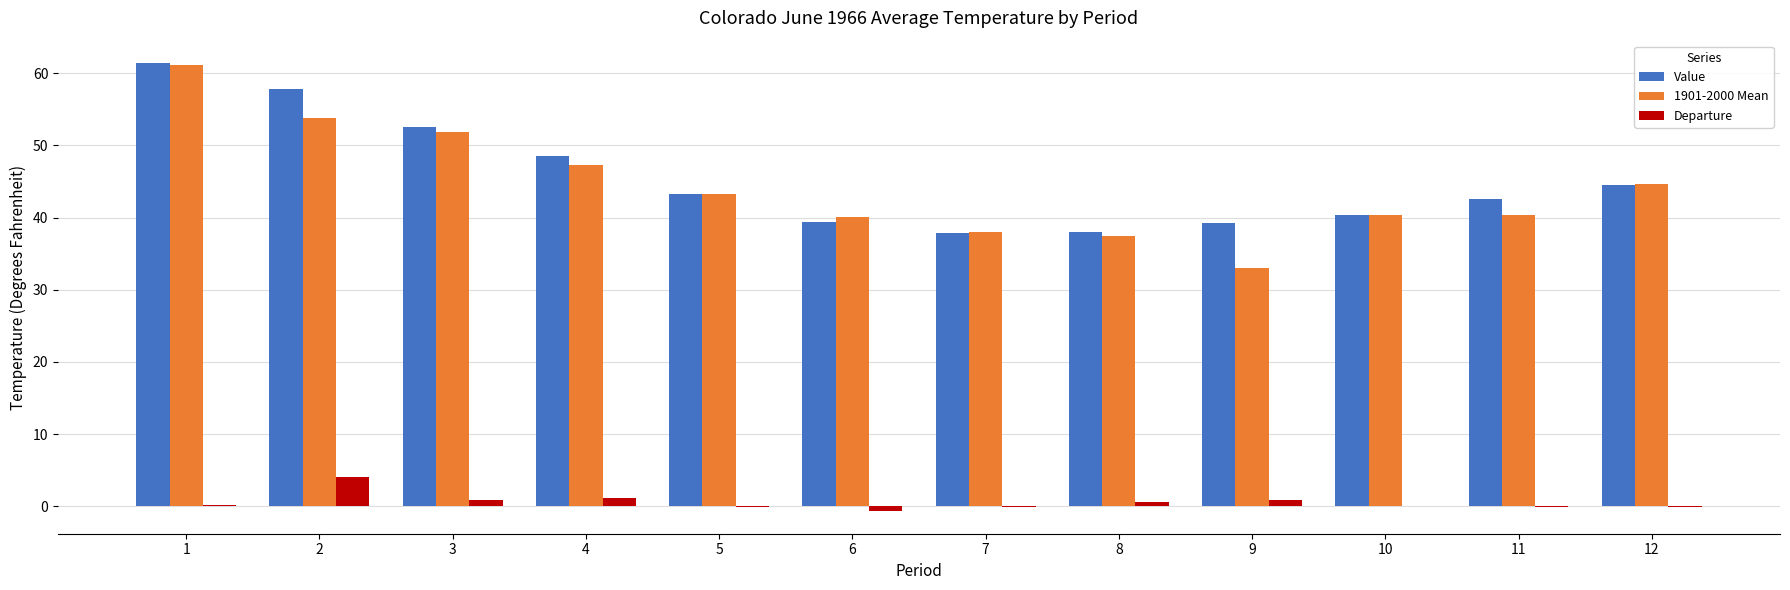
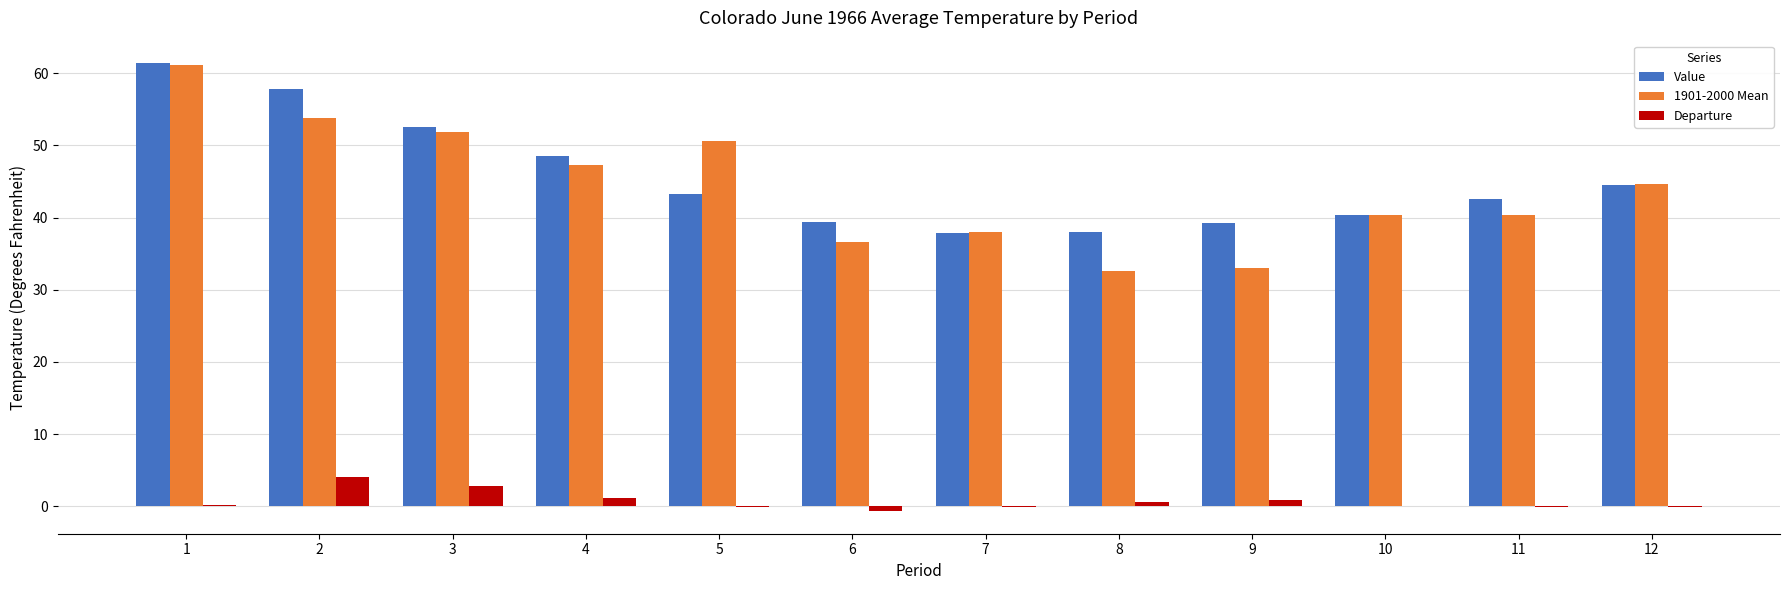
  {
    "Value": {
      "1": 61,
      "2": 58,
      "3": 53,
      "4": 49,
      "5": 43,
      "6": 39,
      "7": 38,
      "8": 38,
      "9": 39,
      "10": 40,
      "11": 43,
      "12": 45
    },
    "1901-2000 Mean": {
      "1": 61,
      "2": 54,
      "3": 52,
      "4": 47,
-     "5": 43,
-     "6": 40,
+     "5": 51,
+     "6": 37,
      "7": 38,
-     "8": 37,
+     "8": 33,
      "9": 33,
      "10": 40,
      "11": 40,
      "12": 45
    },
    "Departure": {
      "2": 4,
-     "3": 1,
+     "3": 3,
      "4": 1,
      "6": -1,
      "8": 1,
      "9": 1
    }
  }
